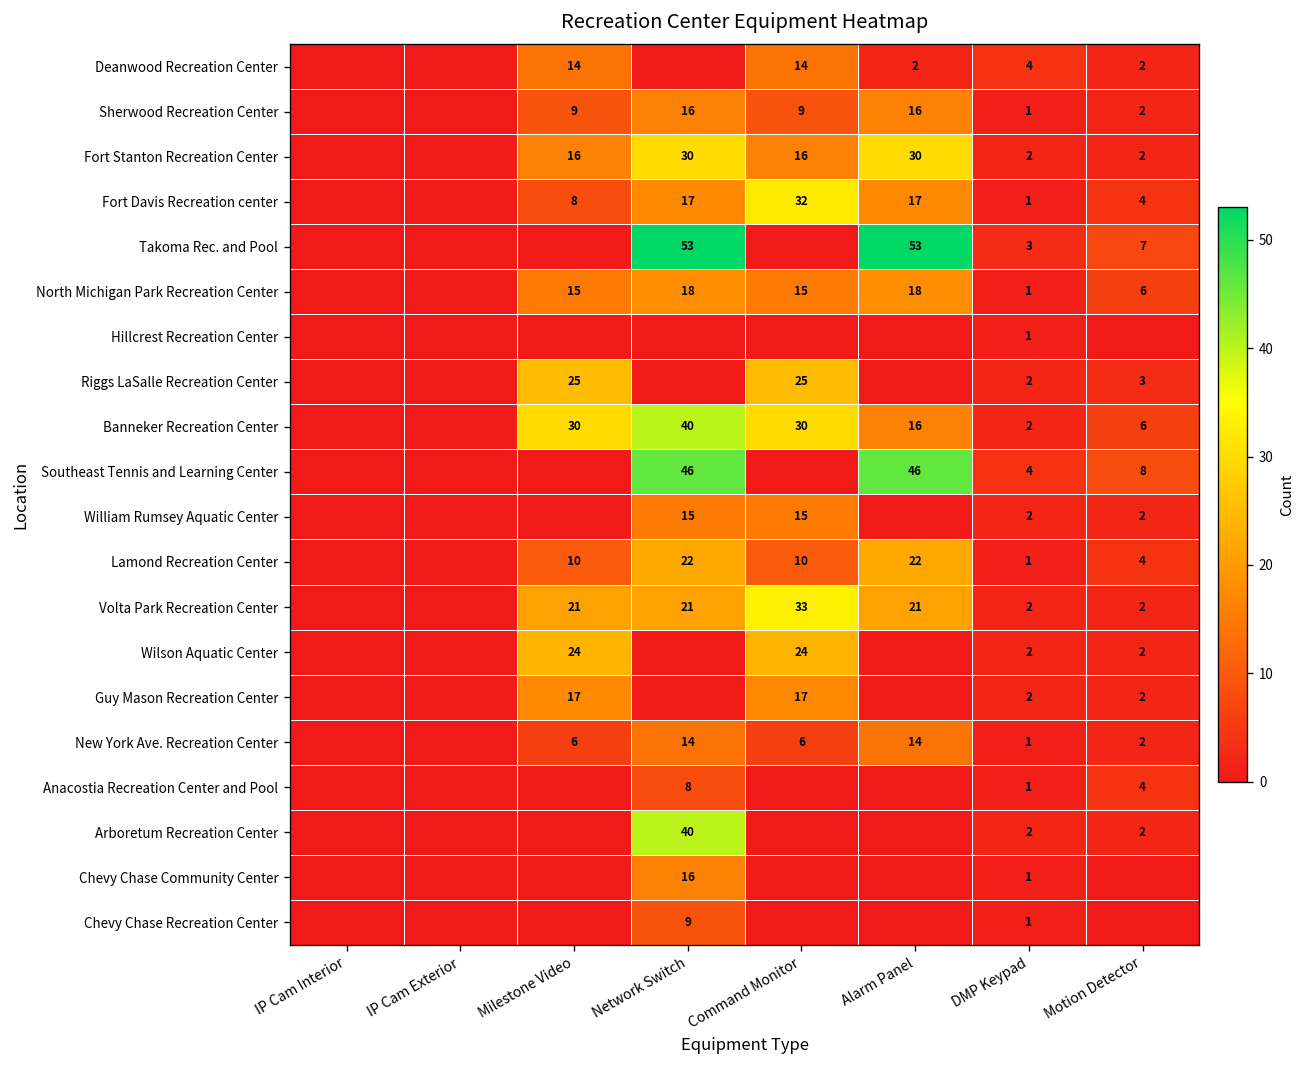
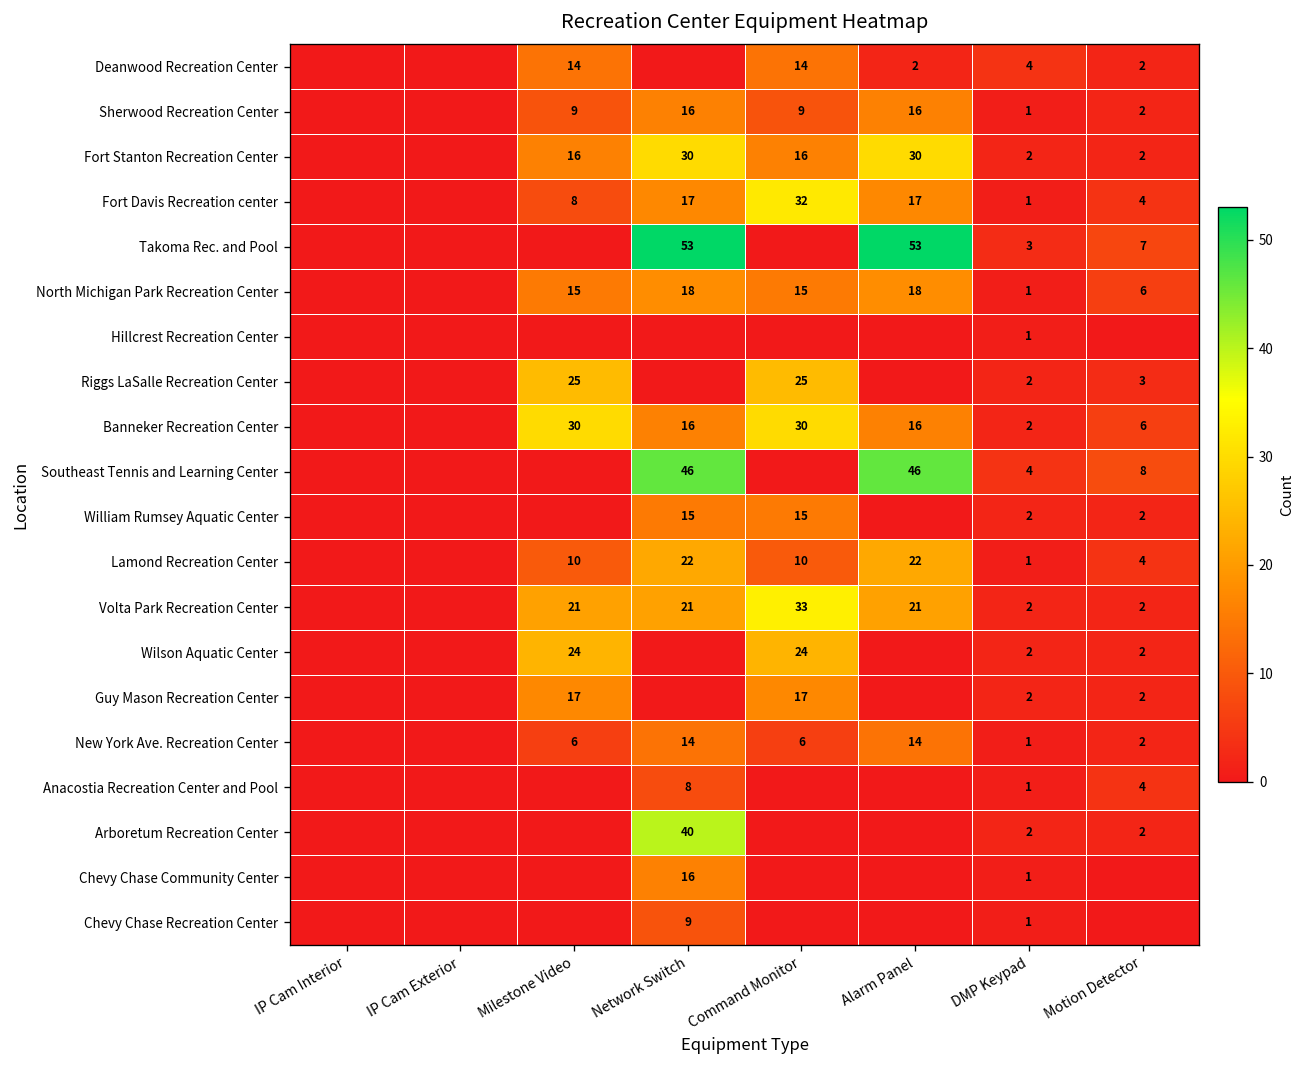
  {
    "Deanwood Recreation Center": {
      "Milestone Video": 14,
      "Command Monitor": 14,
      "Alarm Panel": 2,
      "DMP Keypad": 4,
      "Motion Detector": 2
    },
    "Sherwood Recreation Center": {
      "Milestone Video": 9,
      "Network Switch": 16,
      "Command Monitor": 9,
      "Alarm Panel": 16,
      "DMP Keypad": 1,
      "Motion Detector": 2
    },
    "Fort Stanton Recreation Center": {
      "Milestone Video": 16,
      "Network Switch": 30,
      "Command Monitor": 16,
      "Alarm Panel": 30,
      "DMP Keypad": 2,
      "Motion Detector": 2
    },
    "Fort Davis Recreation center": {
      "Milestone Video": 8,
      "Network Switch": 17,
      "Command Monitor": 32,
      "Alarm Panel": 17,
      "DMP Keypad": 1,
      "Motion Detector": 4
    },
    "Takoma Rec. and Pool": {
      "Network Switch": 53,
      "Alarm Panel": 53,
      "DMP Keypad": 3,
      "Motion Detector": 7
    },
    "North Michigan Park Recreation Center": {
      "Milestone Video": 15,
      "Network Switch": 18,
      "Command Monitor": 15,
      "Alarm Panel": 18,
      "DMP Keypad": 1,
      "Motion Detector": 6
    },
    "Hillcrest Recreation Center": {
      "DMP Keypad": 1
    },
    "Riggs LaSalle Recreation Center": {
      "Milestone Video": 25,
      "Command Monitor": 25,
      "DMP Keypad": 2,
      "Motion Detector": 3
    },
    "Banneker Recreation Center": {
      "Milestone Video": 30,
-     "Network Switch": 40,
+     "Network Switch": 16,
      "Command Monitor": 30,
      "Alarm Panel": 16,
      "DMP Keypad": 2,
      "Motion Detector": 6
    },
    "Southeast Tennis and Learning Center": {
      "Network Switch": 46,
      "Alarm Panel": 46,
      "DMP Keypad": 4,
      "Motion Detector": 8
    },
    "William Rumsey Aquatic Center": {
      "Network Switch": 15,
      "Command Monitor": 15,
      "DMP Keypad": 2,
      "Motion Detector": 2
    },
    "Lamond Recreation Center": {
      "Milestone Video": 10,
      "Network Switch": 22,
      "Command Monitor": 10,
      "Alarm Panel": 22,
      "DMP Keypad": 1,
      "Motion Detector": 4
    },
    "Volta Park Recreation Center": {
      "Milestone Video": 21,
      "Network Switch": 21,
      "Command Monitor": 33,
      "Alarm Panel": 21,
      "DMP Keypad": 2,
      "Motion Detector": 2
    },
    "Wilson Aquatic Center": {
      "Milestone Video": 24,
      "Command Monitor": 24,
      "DMP Keypad": 2,
      "Motion Detector": 2
    },
    "Guy Mason Recreation Center": {
      "Milestone Video": 17,
      "Command Monitor": 17,
      "DMP Keypad": 2,
      "Motion Detector": 2
    },
    "New York Ave. Recreation Center": {
      "Milestone Video": 6,
      "Network Switch": 14,
      "Command Monitor": 6,
      "Alarm Panel": 14,
      "DMP Keypad": 1,
      "Motion Detector": 2
    },
    "Anacostia Recreation Center and Pool": {
      "Network Switch": 8,
      "DMP Keypad": 1,
      "Motion Detector": 4
    },
    "Arboretum Recreation Center": {
      "Network Switch": 40,
      "DMP Keypad": 2,
      "Motion Detector": 2
    },
    "Chevy Chase Community Center": {
      "Network Switch": 16,
      "DMP Keypad": 1
    },
    "Chevy Chase Recreation Center": {
      "Network Switch": 9,
      "DMP Keypad": 1
    }
  }
